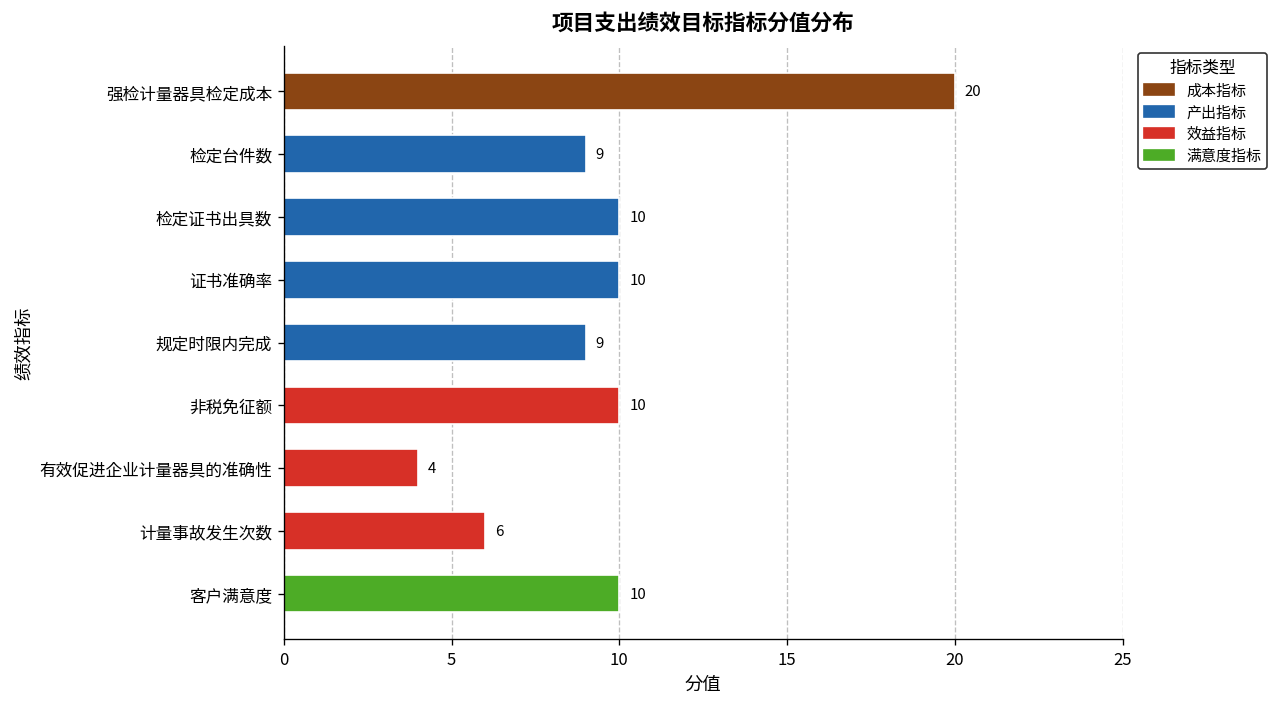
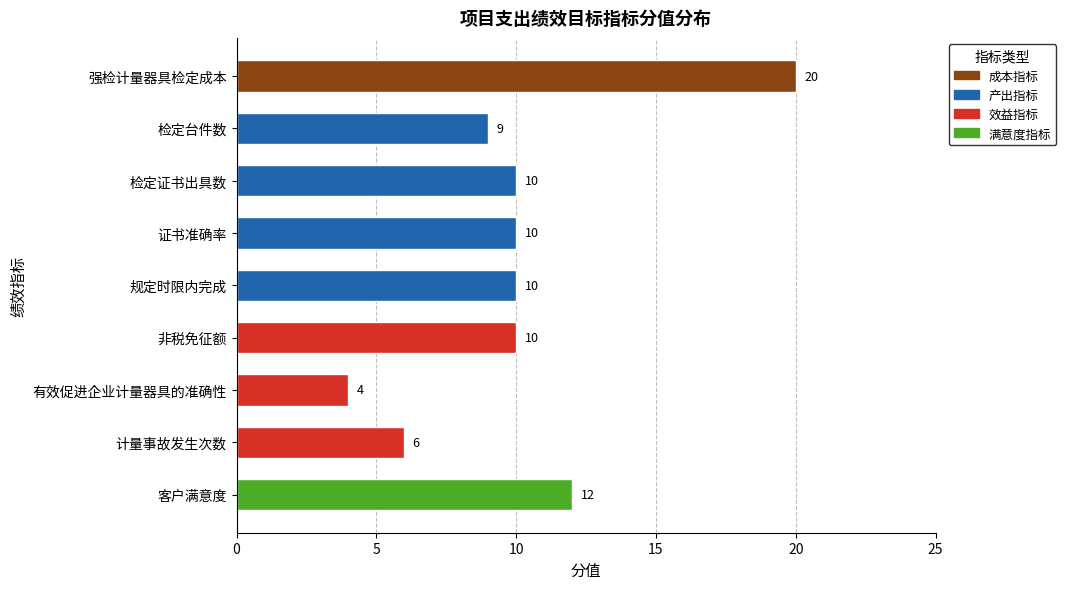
  {
    "强检计量器具检定成本": 20,
    "检定台件数": 9,
    "检定证书出具数": 10,
    "证书准确率": 10,
-   "规定时限内完成": 9,
+   "规定时限内完成": 10,
    "非税免征额": 10,
    "有效促进企业计量器具的准确性": 4,
    "计量事故发生次数": 6,
-   "客户满意度": 10
+   "客户满意度": 12
  }
